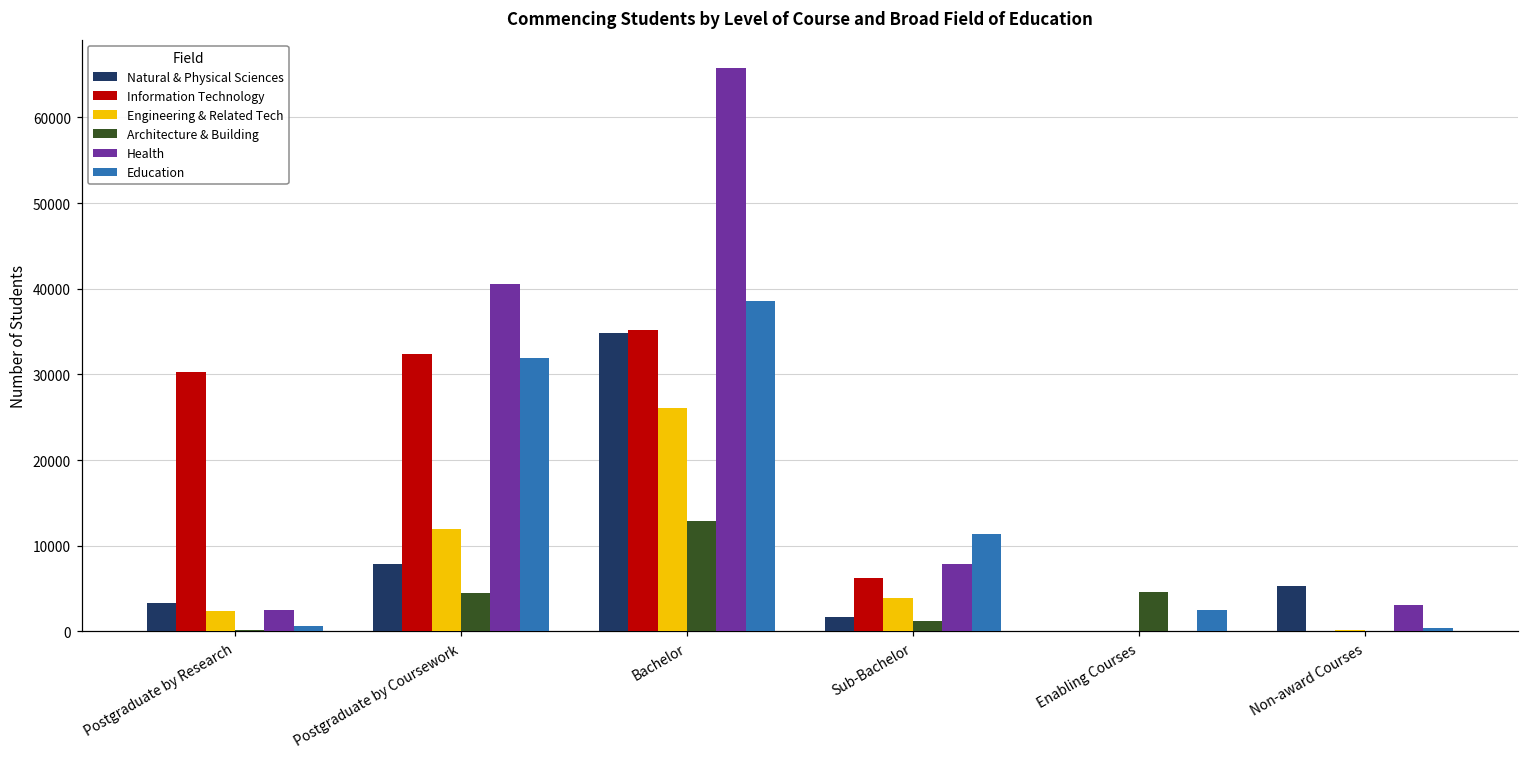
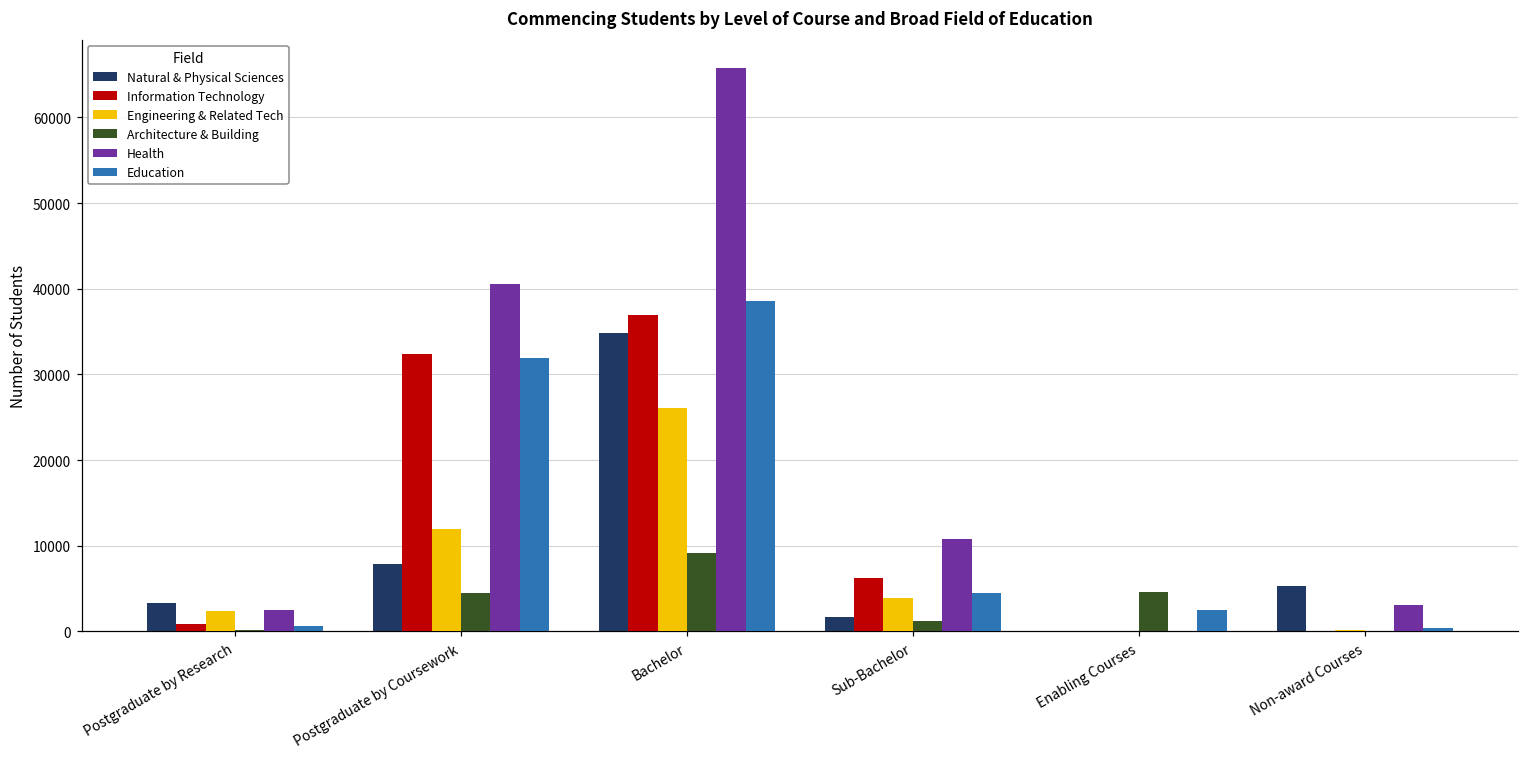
  {
    "Natural & Physical Sciences": {
      "Postgraduate by Research": 3000,
      "Postgraduate by Coursework": 8000,
      "Bachelor": 35000,
      "Sub-Bachelor": 2000,
      "Non-award Courses": 5000
    },
    "Information Technology": {
-     "Postgraduate by Research": 30000,
+     "Postgraduate by Research": 1000,
      "Postgraduate by Coursework": 32000,
-     "Bachelor": 35000,
+     "Bachelor": 37000,
      "Sub-Bachelor": 6000
    },
    "Engineering & Related Tech": {
      "Postgraduate by Research": 2000,
      "Postgraduate by Coursework": 12000,
      "Bachelor": 26000,
      "Sub-Bachelor": 4000
    },
    "Architecture & Building": {
      "Postgraduate by Coursework": 5000,
-     "Bachelor": 13000,
+     "Bachelor": 9000,
      "Sub-Bachelor": 1000,
      "Enabling Courses": 5000,
      "Non-award Courses": 0
    },
    "Health": {
      "Postgraduate by Research": 3000,
      "Postgraduate by Coursework": 41000,
      "Bachelor": 66000,
-     "Sub-Bachelor": 8000,
+     "Sub-Bachelor": 11000,
      "Non-award Courses": 3000
    },
    "Education": {
      "Postgraduate by Research": 1000,
      "Postgraduate by Coursework": 32000,
      "Bachelor": 39000,
-     "Sub-Bachelor": 11000,
+     "Sub-Bachelor": 4000,
      "Enabling Courses": 2000,
      "Non-award Courses": 0
    }
  }
